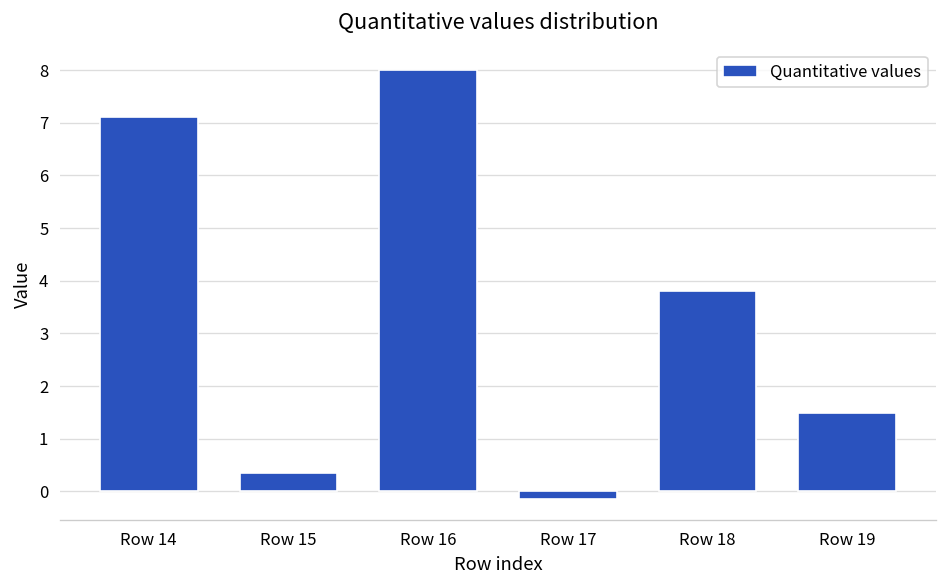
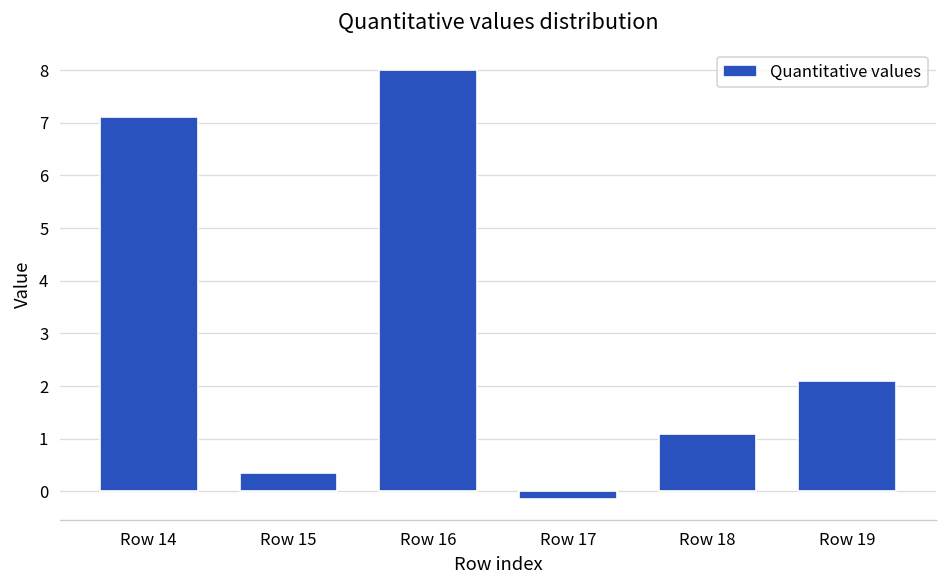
  {
    "Row 14": 7.1,
    "Row 15": 0.4,
    "Row 16": 8.0,
    "Row 17": -0.1,
-   "Row 18": 3.8,
-   "Row 19": 1.5
+   "Row 18": 1.1,
+   "Row 19": 2.1
  }
